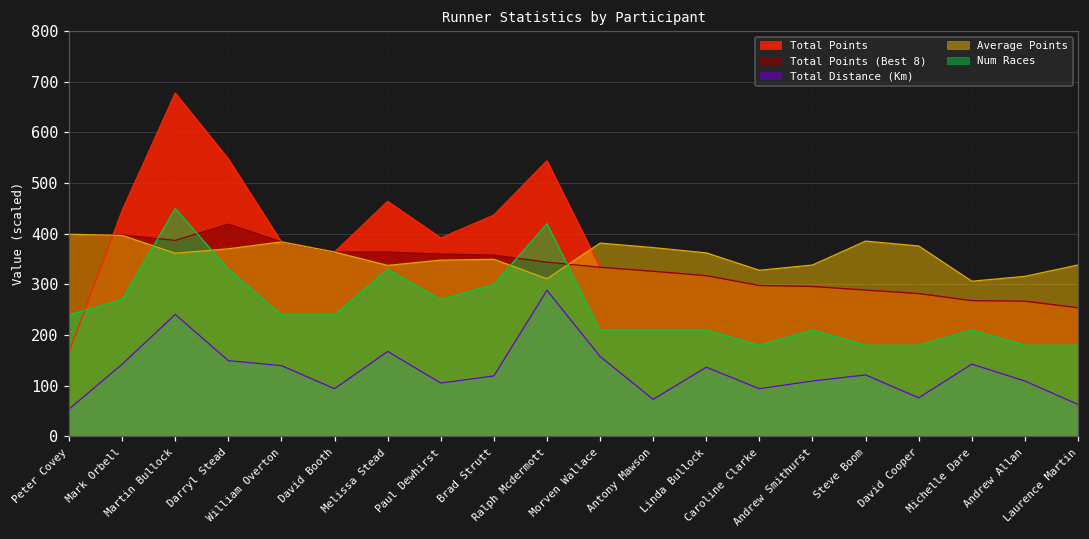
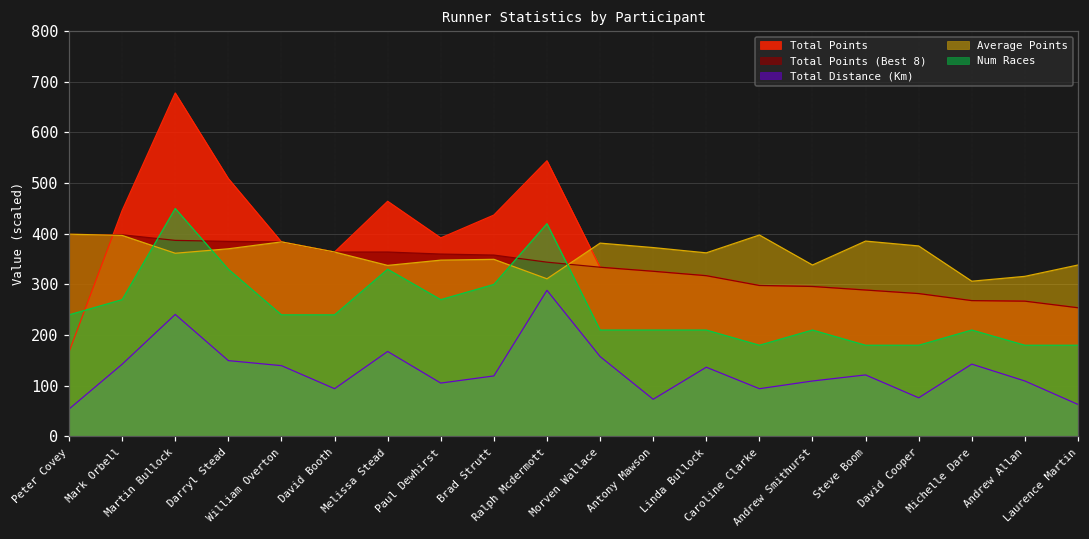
  {
    "Total Points": {
      "Peter Covey": 170,
      "Mark Orbell": 450,
      "Martin Bullock": 680,
-     "Darryl Stead": 550,
+     "Darryl Stead": 510,
      "Melissa Stead": 460,
      "Paul Dewhirst": 390,
      "Brad Strutt": 440,
      "Ralph Mcdermott": 540
    },
    "Total Points (Best 8)": {
      "Martin Bullock": 390,
-     "Darryl Stead": 420,
+     "Darryl Stead": 390,
      "Melissa Stead": 360,
      "Paul Dewhirst": 360,
      "Brad Strutt": 360,
      "Ralph Mcdermott": 340
    },
    "Total Distance (Km)": {
      "Peter Covey": 50,
      "Mark Orbell": 140,
      "Martin Bullock": 240,
      "Darryl Stead": 150,
      "William Overton": 140,
      "David Booth": 90,
      "Melissa Stead": 170,
      "Paul Dewhirst": 110,
      "Brad Strutt": 120,
      "Ralph Mcdermott": 290,
      "Morven Wallace": 160,
      "Antony Mawson": 70,
      "Linda Bullock": 140,
      "Caroline Clarke": 90,
      "Andrew Smithurst": 110,
      "Steve Boom": 120,
      "David Cooper": 80,
      "Michelle Dare": 140,
      "Andrew Allan": 110,
      "Laurence Martin": 60
    },
    "Average Points": {
      "Martin Bullock": 360,
      "Darryl Stead": 370,
      "Melissa Stead": 340,
      "Paul Dewhirst": 350,
      "Brad Strutt": 350,
      "Ralph Mcdermott": 310,
      "Morven Wallace": 380,
      "Antony Mawson": 370,
      "Linda Bullock": 360,
-     "Caroline Clarke": 330,
+     "Caroline Clarke": 400,
      "Andrew Smithurst": 340,
      "Steve Boom": 390,
      "David Cooper": 380,
      "Michelle Dare": 310,
      "Andrew Allan": 320,
      "Laurence Martin": 340
    },
    "Num Races": {
      "Peter Covey": 240,
      "Mark Orbell": 270,
      "Martin Bullock": 450,
      "Darryl Stead": 330,
      "William Overton": 240,
      "David Booth": 240,
      "Melissa Stead": 330,
      "Paul Dewhirst": 270,
      "Brad Strutt": 300,
      "Ralph Mcdermott": 420,
      "Morven Wallace": 210,
      "Antony Mawson": 210,
      "Linda Bullock": 210,
      "Caroline Clarke": 180,
      "Andrew Smithurst": 210,
      "Steve Boom": 180,
      "David Cooper": 180,
      "Michelle Dare": 210,
      "Andrew Allan": 180,
      "Laurence Martin": 180
    }
  }
